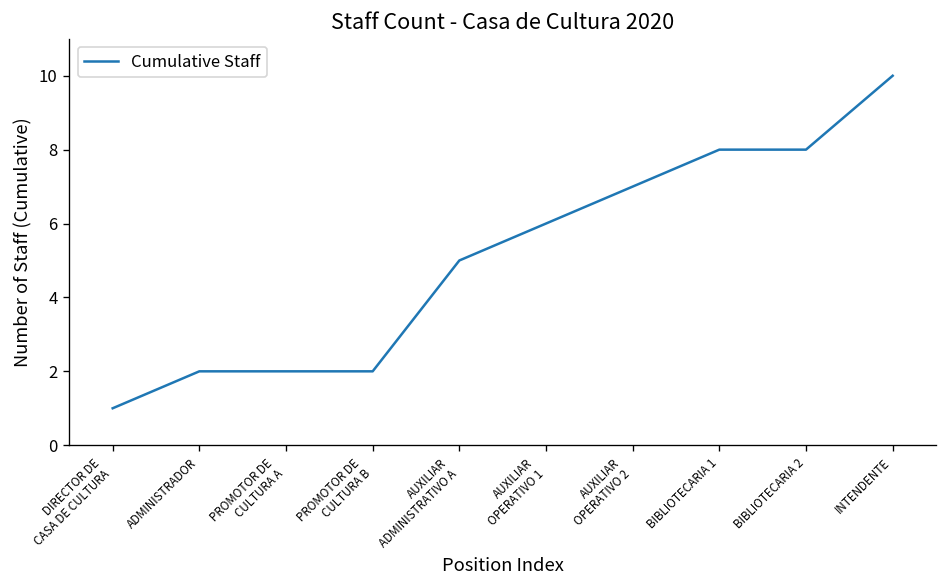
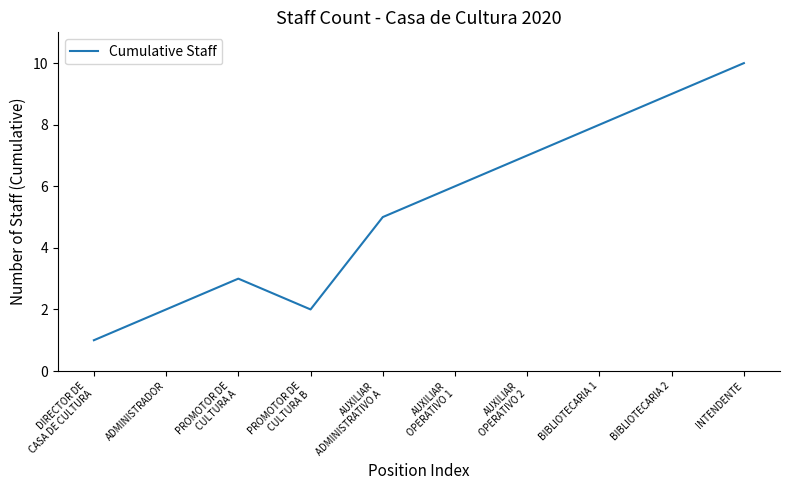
  {
    "DIRECTOR DE CASA DE CULTURA": 1,
    "ADMINISTRADOR": 2,
-   "PROMOTOR DE CULTURA A": 2,
+   "PROMOTOR DE CULTURA A": 3,
    "PROMOTOR DE CULTURA B": 2,
    "AUXILIAR ADMINISTRATIVO A": 5,
    "AUXILIAR OPERATIVO 1": 6,
    "AUXILIAR OPERATIVO 2": 7,
    "BIBLIOTECARIA 1": 8,
-   "BIBLIOTECARIA 2": 8,
+   "BIBLIOTECARIA 2": 9,
    "INTENDENTE": 10
  }
